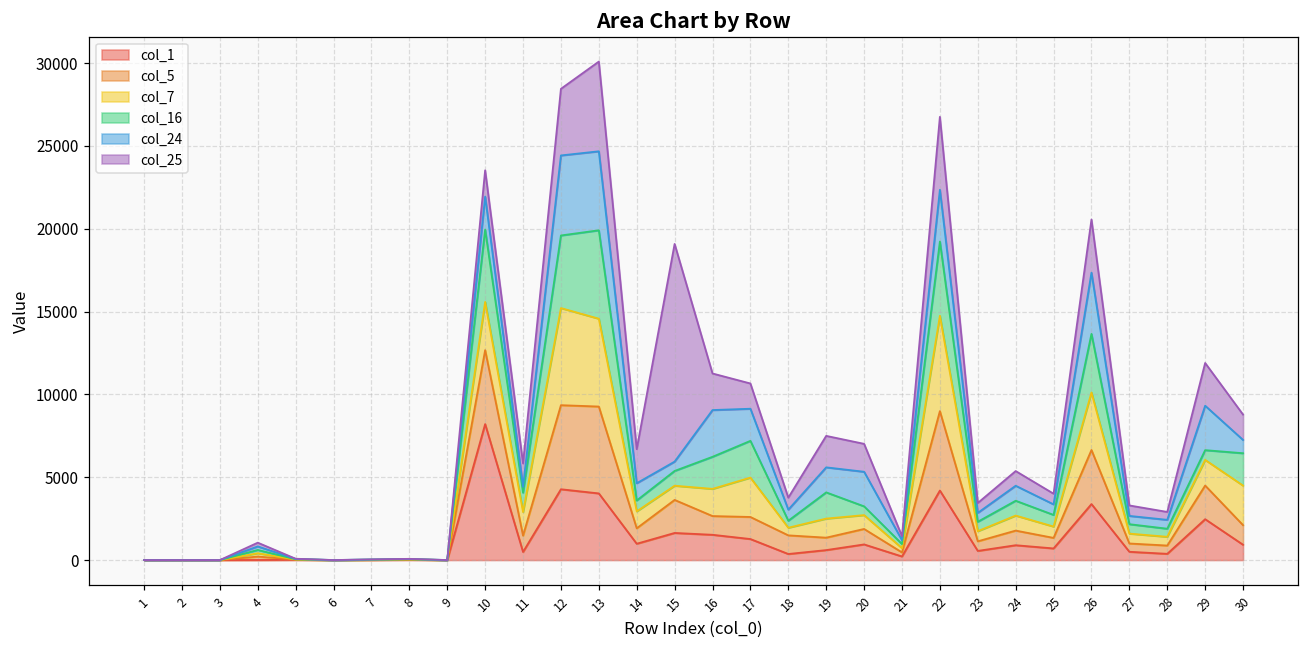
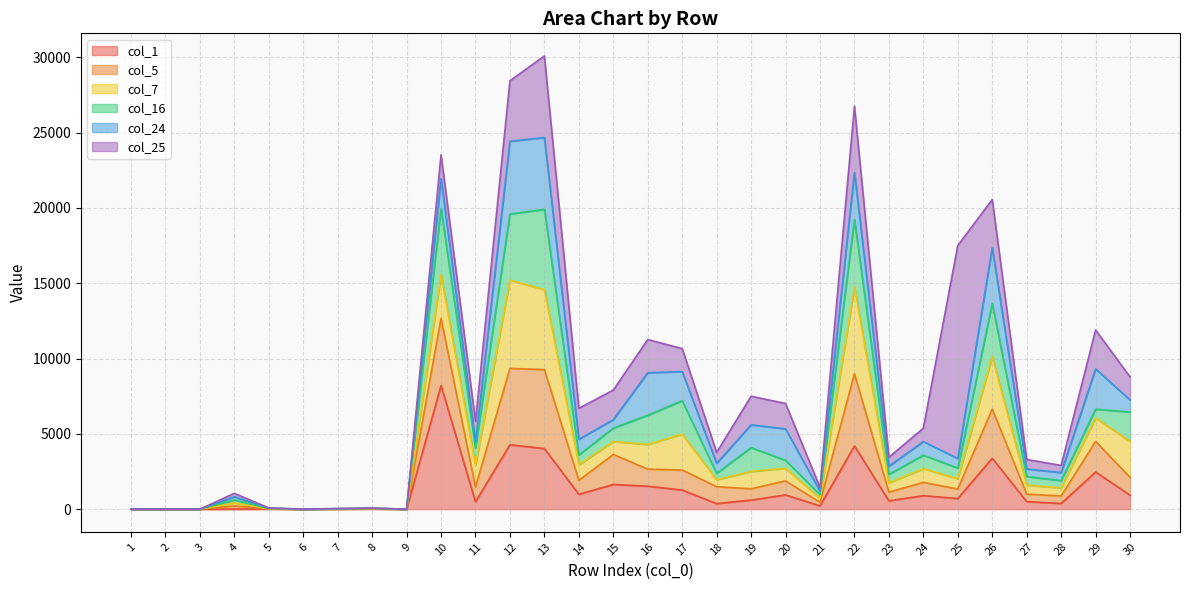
  {
    "col_16": {
      "4": 200,
      "10": 4400,
      "11": 1200,
      "12": 4400,
      "13": 5300,
      "14": 700,
      "15": 900,
      "16": 1900,
      "17": 2200,
      "18": 400,
      "19": 1600,
      "20": 500,
      "21": 200,
      "22": 4500,
      "23": 600,
      "24": 900,
      "25": 700,
      "26": 3500,
      "27": 600,
      "28": 500,
      "29": 600,
      "30": 2000
    },
    "col_24": {
      "4": 200,
      "10": 2000,
      "11": 400,
      "12": 4800,
      "13": 4800,
      "14": 1000,
      "15": 600,
      "16": 2800,
      "17": 1900,
      "18": 700,
      "19": 1500,
      "20": 2100,
      "21": 200,
      "22": 3100,
      "23": 500,
      "24": 900,
      "25": 600,
      "26": 3700,
      "27": 500,
      "28": 500,
      "29": 2700,
      "30": 800
    },
    "col_25": {
      "4": 200,
      "10": 1600,
      "11": 1400,
      "12": 4000,
      "13": 5400,
      "14": 2100,
-     "15": 13100,
+     "15": 2000,
      "16": 2200,
      "17": 1500,
      "18": 700,
      "19": 1900,
      "20": 1700,
      "21": 200,
      "22": 4400,
      "23": 600,
      "24": 900,
-     "25": 600,
+     "25": 14100,
      "26": 3200,
      "27": 600,
      "28": 500,
      "29": 2600,
      "30": 1500
    }
  }
